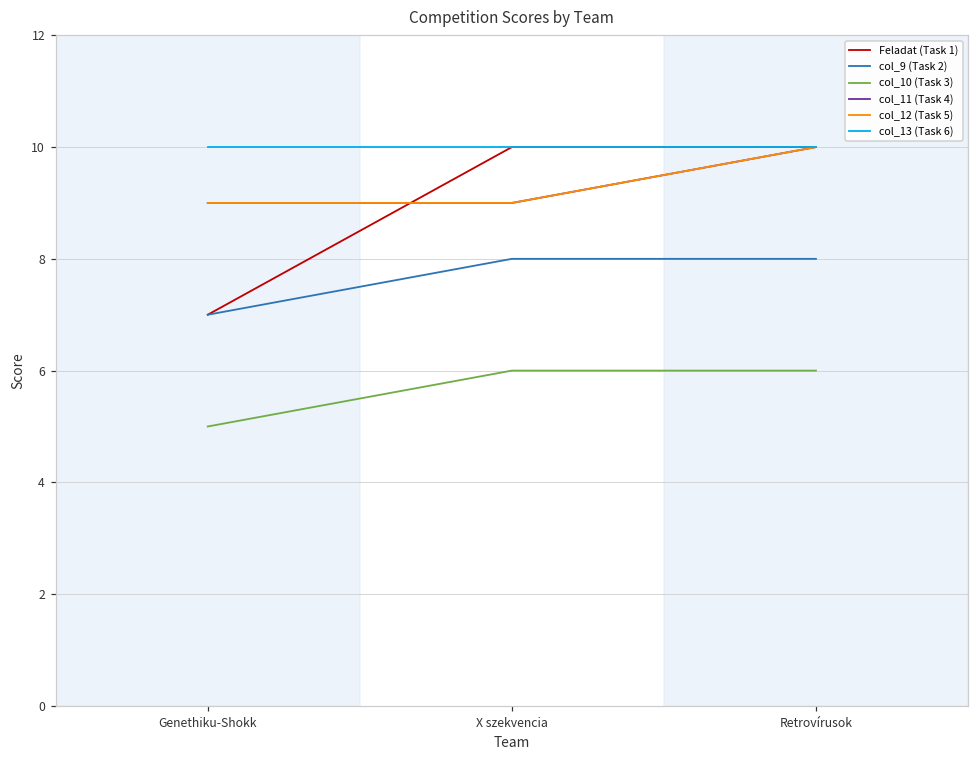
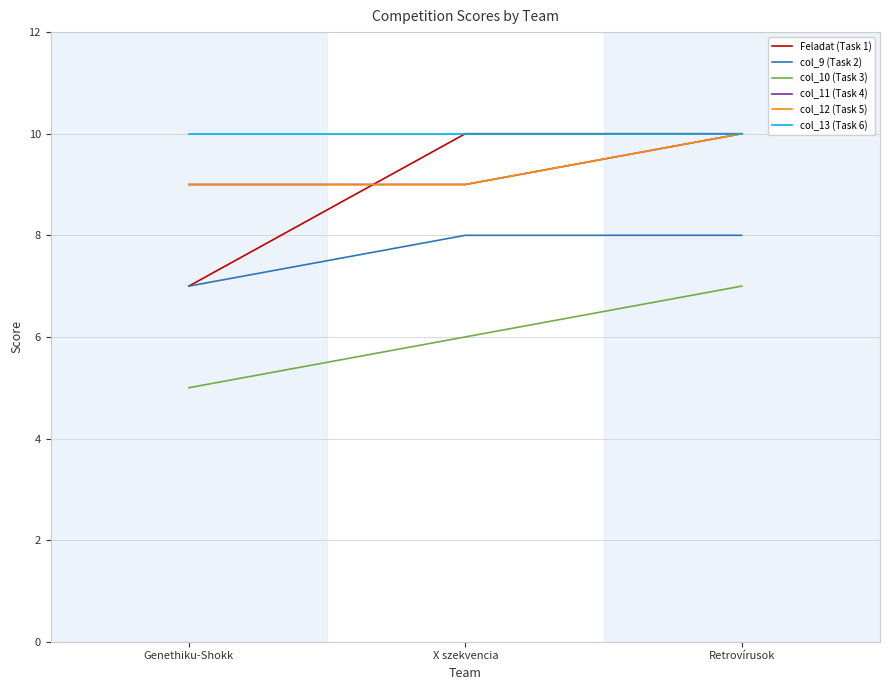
  {
    "col_9 (Task 2)": {
      "X szekvencia": 8,
      "Retrovírusok": 8
    },
    "col_10 (Task 3)": {
      "Genethiku-Shokk": 5,
      "X szekvencia": 6,
-     "Retrovírusok": 6
+     "Retrovírusok": 7
    },
    "col_12 (Task 5)": {
      "Genethiku-Shokk": 9,
      "X szekvencia": 9
    },
    "col_13 (Task 6)": {
      "Genethiku-Shokk": 10
    }
  }
